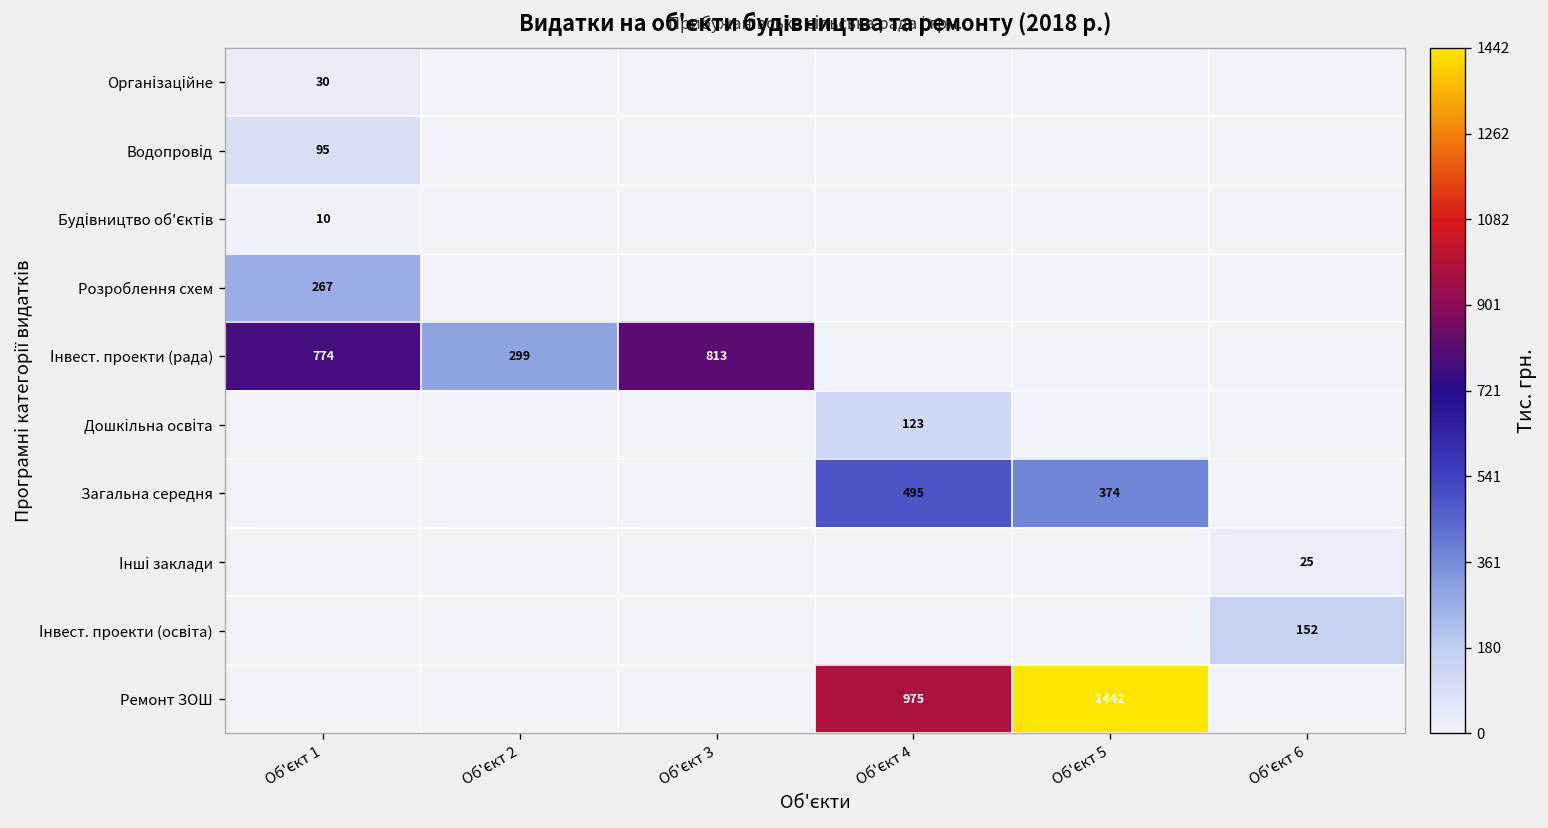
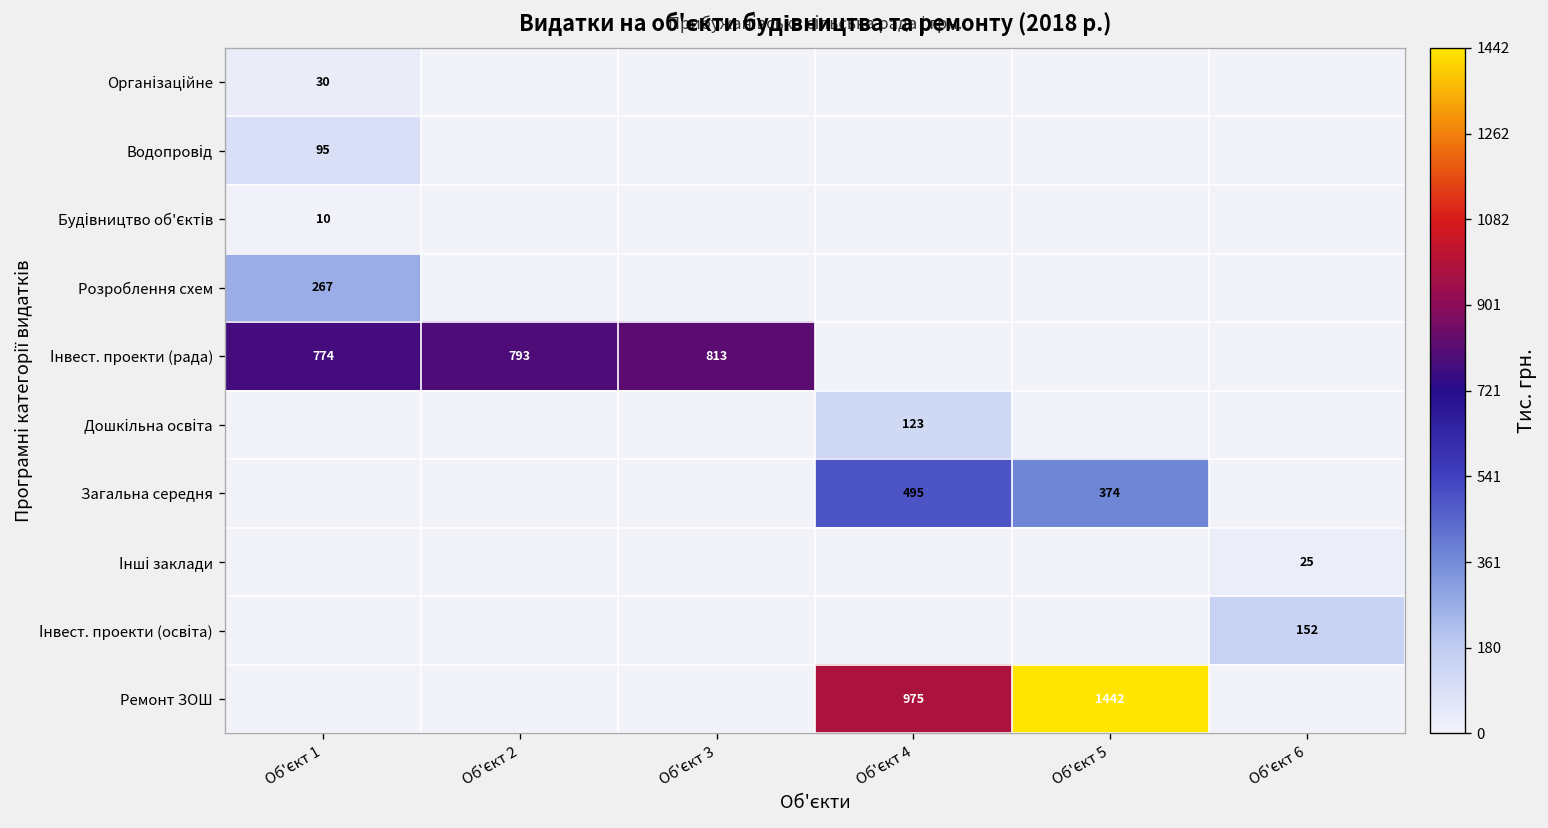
  {
    "Організаційне": {
      "Об'єкт 1": 30
    },
    "Водопровід": {
      "Об'єкт 1": 95
    },
    "Будівництво об'єктів": {
      "Об'єкт 1": 10
    },
    "Розроблення схем": {
      "Об'єкт 1": 267
    },
    "Інвест. проекти (рада)": {
      "Об'єкт 1": 774,
-     "Об'єкт 2": 299,
+     "Об'єкт 2": 793,
      "Об'єкт 3": 813
    },
    "Дошкільна освіта": {
      "Об'єкт 4": 123
    },
    "Загальна середня": {
      "Об'єкт 4": 495,
      "Об'єкт 5": 374
    },
    "Інші заклади": {
      "Об'єкт 6": 25
    },
    "Інвест. проекти (освіта)": {
      "Об'єкт 6": 152
    },
    "Ремонт ЗОШ": {
      "Об'єкт 4": 975,
      "Об'єкт 5": 1442
    }
  }
